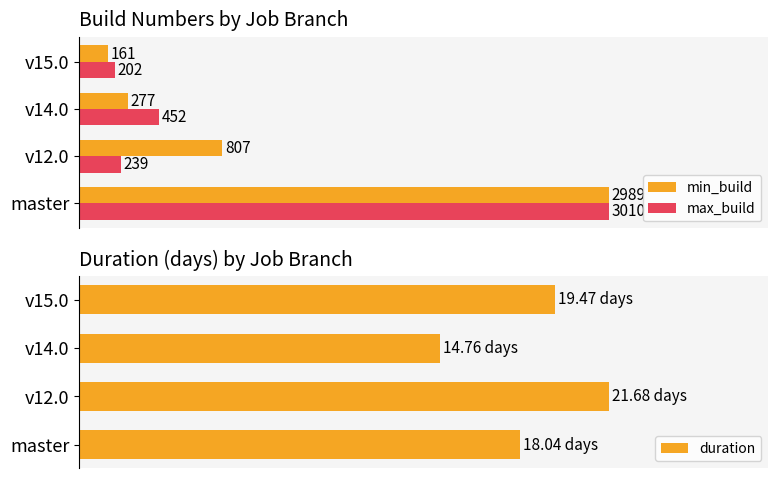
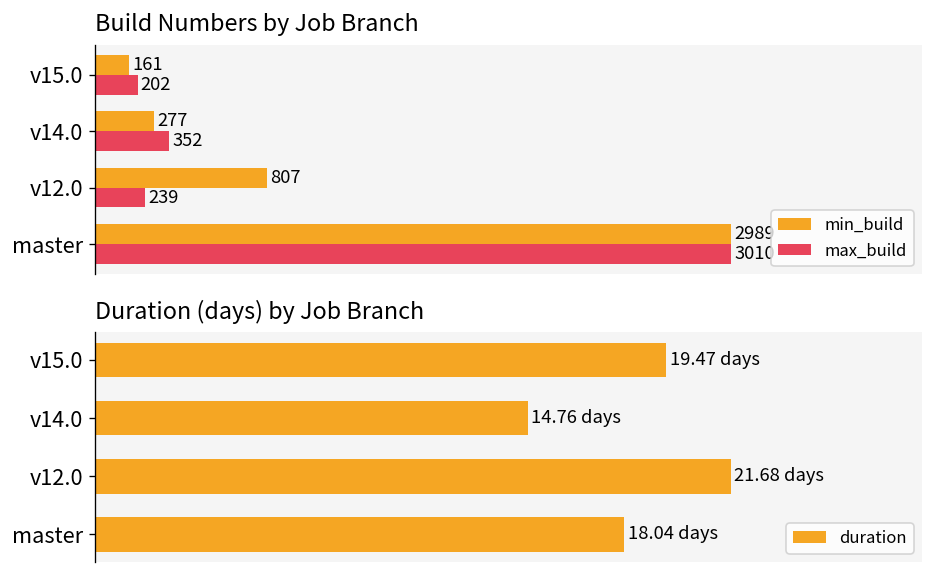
  {
    "Build Numbers by Job Branch": {
      "max_build": {
-       "v14.0": 452
+       "v14.0": 352
      }
    }
  }
